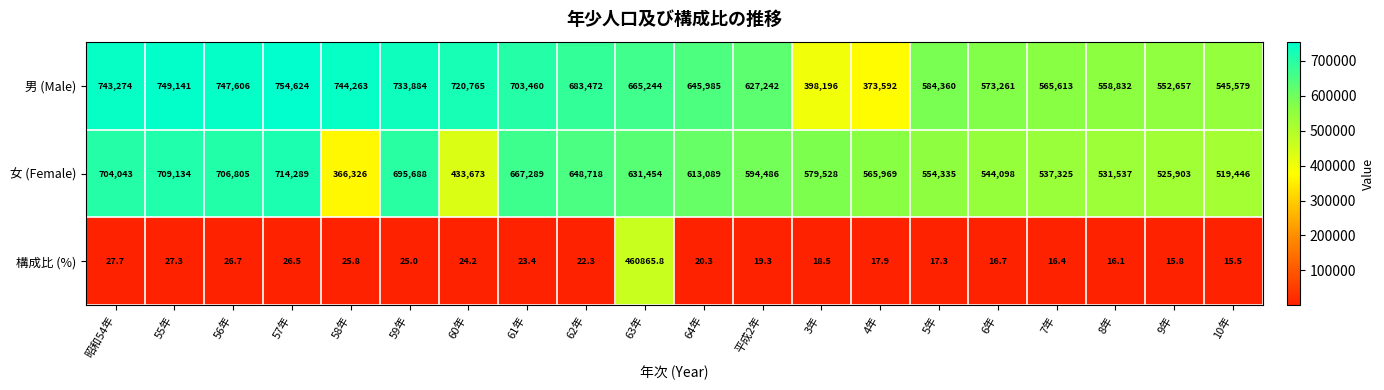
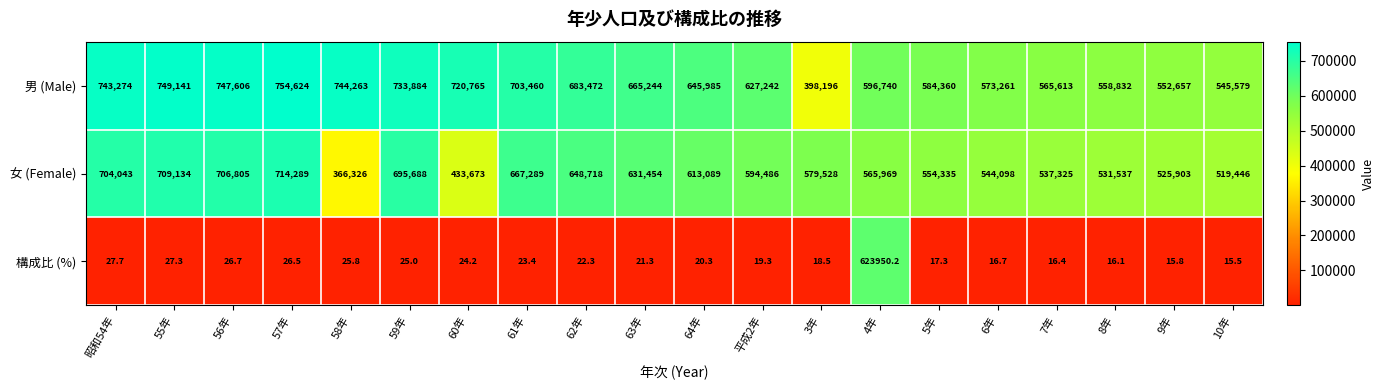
  {
    "男 (Male)": {
      "昭和54年": "743,274",
      "55年": "749,141",
      "56年": "747,606",
      "57年": "754,624",
      "58年": "744,263",
      "59年": "733,884",
      "60年": "720,765",
      "61年": "703,460",
      "62年": "683,472",
      "63年": "665,244",
      "64年": "645,985",
      "平成2年": "627,242",
      "3年": "398,196",
-     "4年": "373,592",
+     "4年": "596,740",
      "5年": "584,360",
      "6年": "573,261",
      "7年": "565,613",
      "8年": "558,832",
      "9年": "552,657",
      "10年": "545,579"
    },
    "女 (Female)": {
      "昭和54年": "704,043",
      "55年": "709,134",
      "56年": "706,805",
      "57年": "714,289",
      "58年": "366,326",
      "59年": "695,688",
      "60年": "433,673",
      "61年": "667,289",
      "62年": "648,718",
      "63年": "631,454",
      "64年": "613,089",
      "平成2年": "594,486",
      "3年": "579,528",
      "4年": "565,969",
      "5年": "554,335",
      "6年": "544,098",
      "7年": "537,325",
      "8年": "531,537",
      "9年": "525,903",
      "10年": "519,446"
    },
    "構成比 (%)": {
      "昭和54年": "27.7",
      "55年": "27.3",
      "56年": "26.7",
      "57年": "26.5",
      "58年": "25.8",
      "59年": "25.0",
      "60年": "24.2",
      "61年": "23.4",
      "62年": "22.3",
-     "63年": "460865.8",
+     "63年": "21.3",
      "64年": "20.3",
      "平成2年": "19.3",
      "3年": "18.5",
-     "4年": "17.9",
+     "4年": "623950.2",
      "5年": "17.3",
      "6年": "16.7",
      "7年": "16.4",
      "8年": "16.1",
      "9年": "15.8",
      "10年": "15.5"
    }
  }
